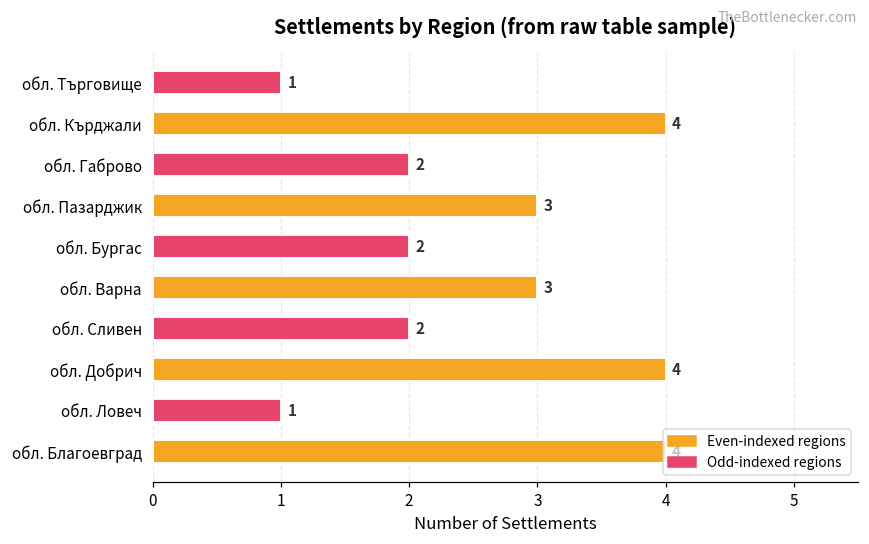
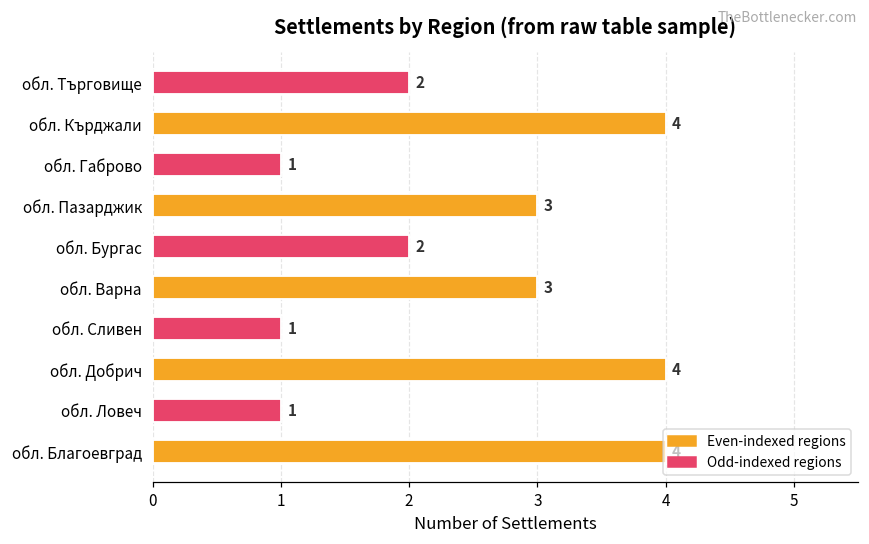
  {
-   "обл. Търговище": 1,
+   "обл. Търговище": 2,
    "обл. Кърджали": 4,
-   "обл. Габрово": 2,
+   "обл. Габрово": 1,
    "обл. Пазарджик": 3,
    "обл. Бургас": 2,
    "обл. Варна": 3,
-   "обл. Сливен": 2,
+   "обл. Сливен": 1,
    "обл. Добрич": 4,
    "обл. Ловеч": 1
  }
